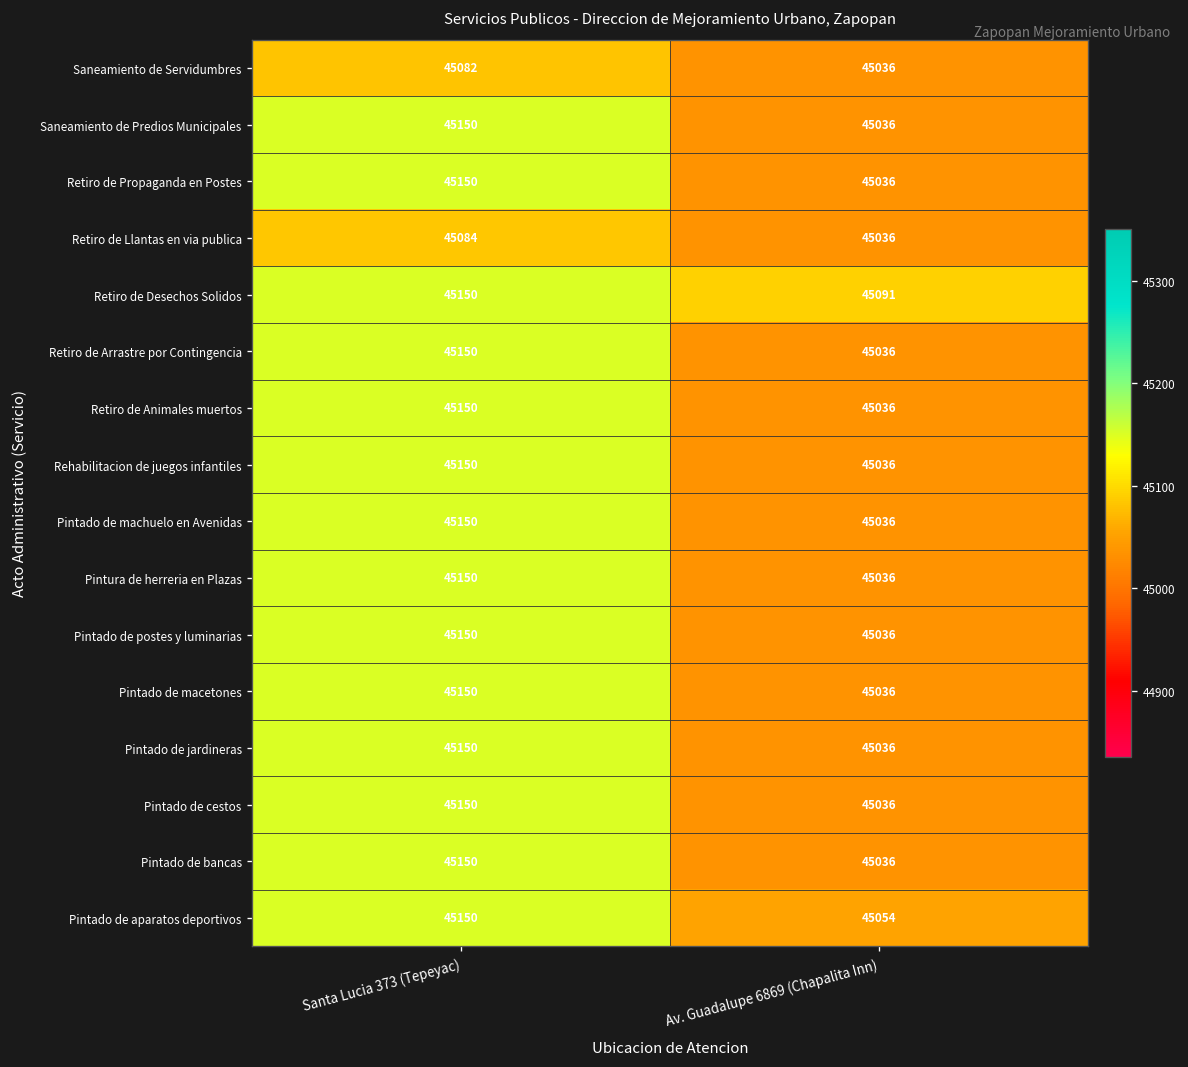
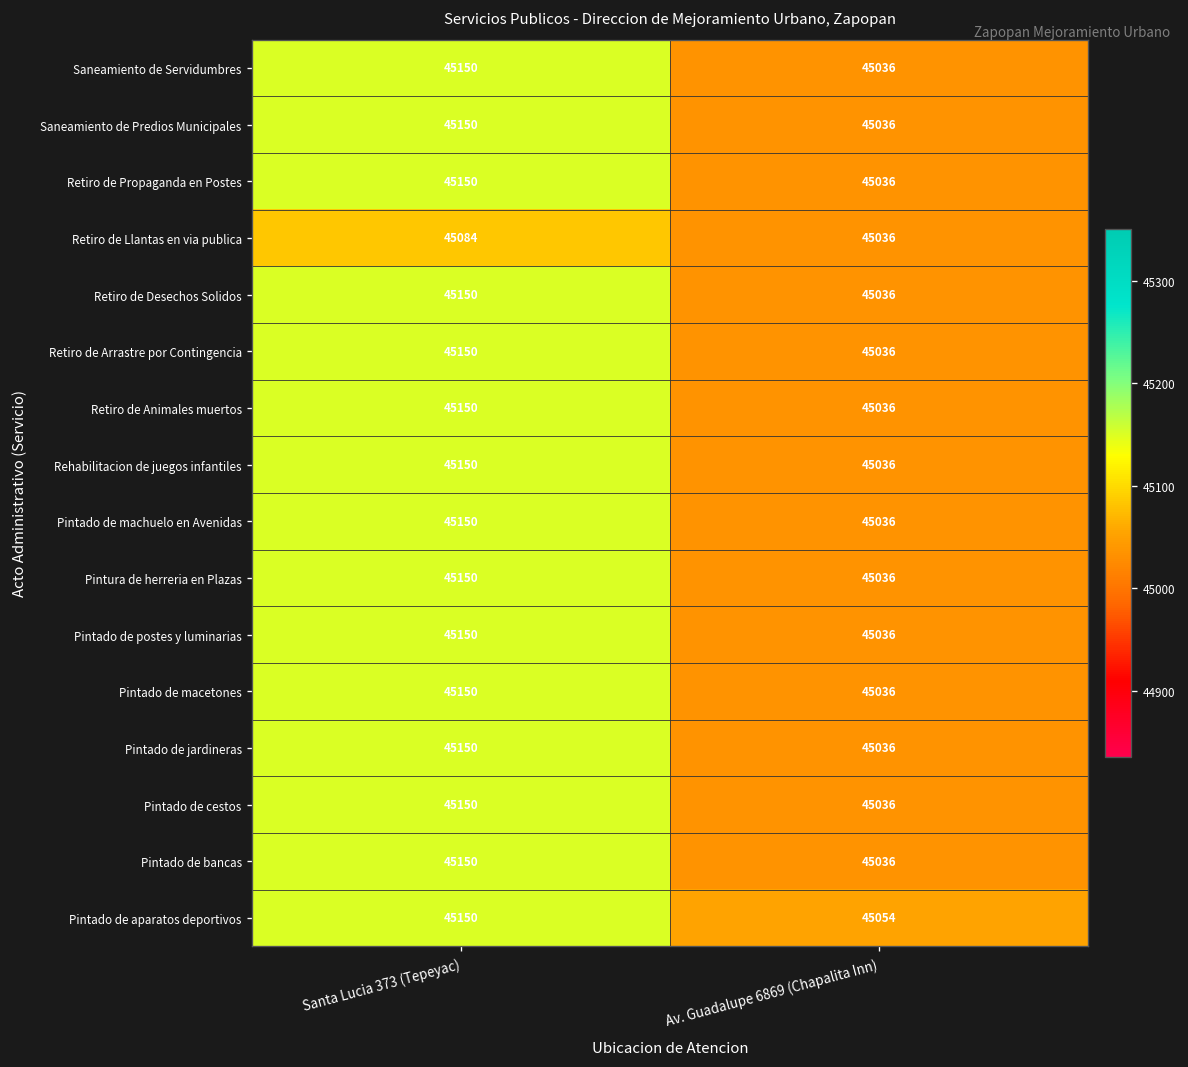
  {
    "Saneamiento de Servidumbres": {
-     "Santa Lucia 373 (Tepeyac)": 45082,
+     "Santa Lucia 373 (Tepeyac)": 45150,
      "Av. Guadalupe 6869 (Chapalita Inn)": 45036
    },
    "Saneamiento de Predios Municipales": {
      "Santa Lucia 373 (Tepeyac)": 45150,
      "Av. Guadalupe 6869 (Chapalita Inn)": 45036
    },
    "Retiro de Propaganda en Postes": {
      "Santa Lucia 373 (Tepeyac)": 45150,
      "Av. Guadalupe 6869 (Chapalita Inn)": 45036
    },
    "Retiro de Llantas en via publica": {
      "Santa Lucia 373 (Tepeyac)": 45084,
      "Av. Guadalupe 6869 (Chapalita Inn)": 45036
    },
    "Retiro de Desechos Solidos": {
      "Santa Lucia 373 (Tepeyac)": 45150,
-     "Av. Guadalupe 6869 (Chapalita Inn)": 45091
+     "Av. Guadalupe 6869 (Chapalita Inn)": 45036
    },
    "Retiro de Arrastre por Contingencia": {
      "Santa Lucia 373 (Tepeyac)": 45150,
      "Av. Guadalupe 6869 (Chapalita Inn)": 45036
    },
    "Retiro de Animales muertos": {
      "Santa Lucia 373 (Tepeyac)": 45150,
      "Av. Guadalupe 6869 (Chapalita Inn)": 45036
    },
    "Rehabilitacion de juegos infantiles": {
      "Santa Lucia 373 (Tepeyac)": 45150,
      "Av. Guadalupe 6869 (Chapalita Inn)": 45036
    },
    "Pintado de machuelo en Avenidas": {
      "Santa Lucia 373 (Tepeyac)": 45150,
      "Av. Guadalupe 6869 (Chapalita Inn)": 45036
    },
    "Pintura de herreria en Plazas": {
      "Santa Lucia 373 (Tepeyac)": 45150,
      "Av. Guadalupe 6869 (Chapalita Inn)": 45036
    },
    "Pintado de postes y luminarias": {
      "Santa Lucia 373 (Tepeyac)": 45150,
      "Av. Guadalupe 6869 (Chapalita Inn)": 45036
    },
    "Pintado de macetones": {
      "Santa Lucia 373 (Tepeyac)": 45150,
      "Av. Guadalupe 6869 (Chapalita Inn)": 45036
    },
    "Pintado de jardineras": {
      "Santa Lucia 373 (Tepeyac)": 45150,
      "Av. Guadalupe 6869 (Chapalita Inn)": 45036
    },
    "Pintado de cestos": {
      "Santa Lucia 373 (Tepeyac)": 45150,
      "Av. Guadalupe 6869 (Chapalita Inn)": 45036
    },
    "Pintado de bancas": {
      "Santa Lucia 373 (Tepeyac)": 45150,
      "Av. Guadalupe 6869 (Chapalita Inn)": 45036
    },
    "Pintado de aparatos deportivos": {
      "Santa Lucia 373 (Tepeyac)": 45150,
      "Av. Guadalupe 6869 (Chapalita Inn)": 45054
    }
  }
